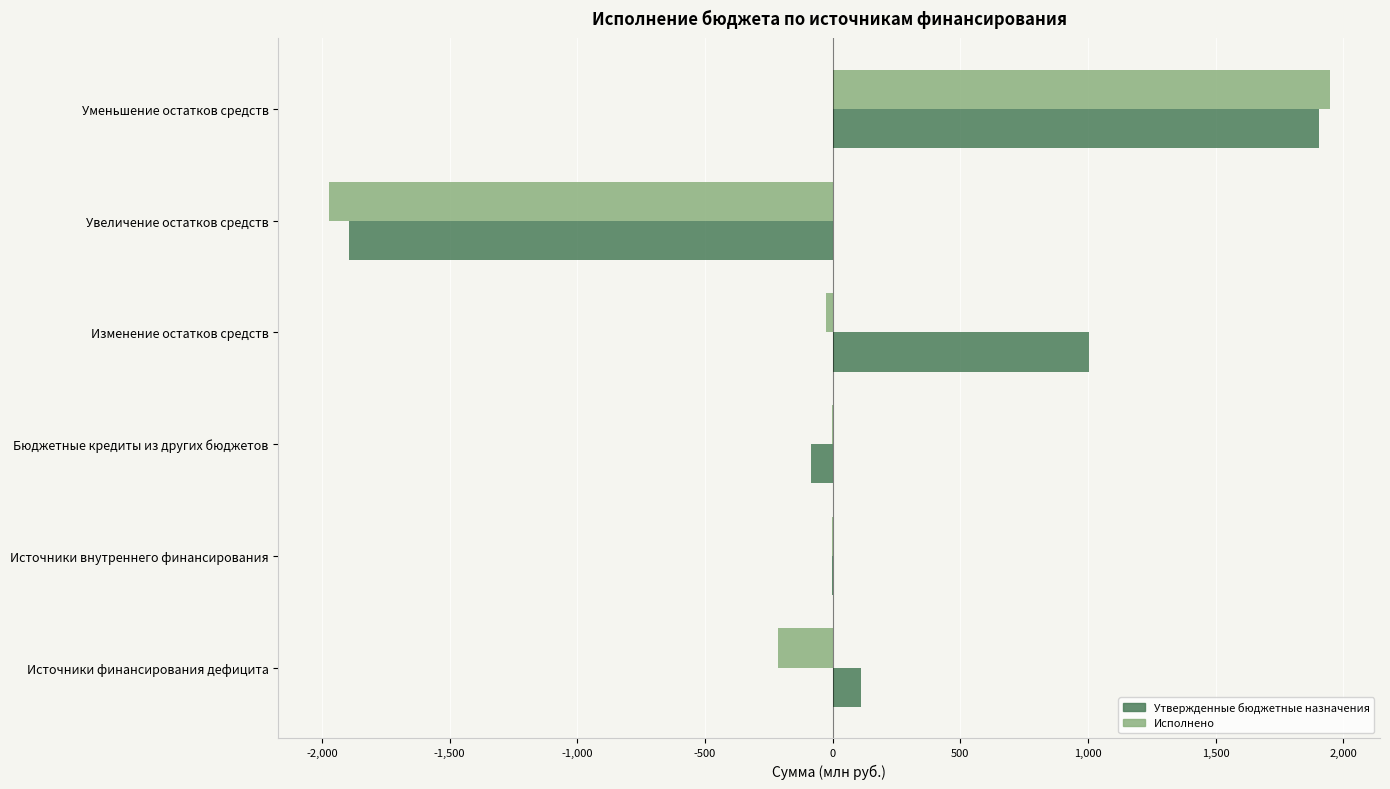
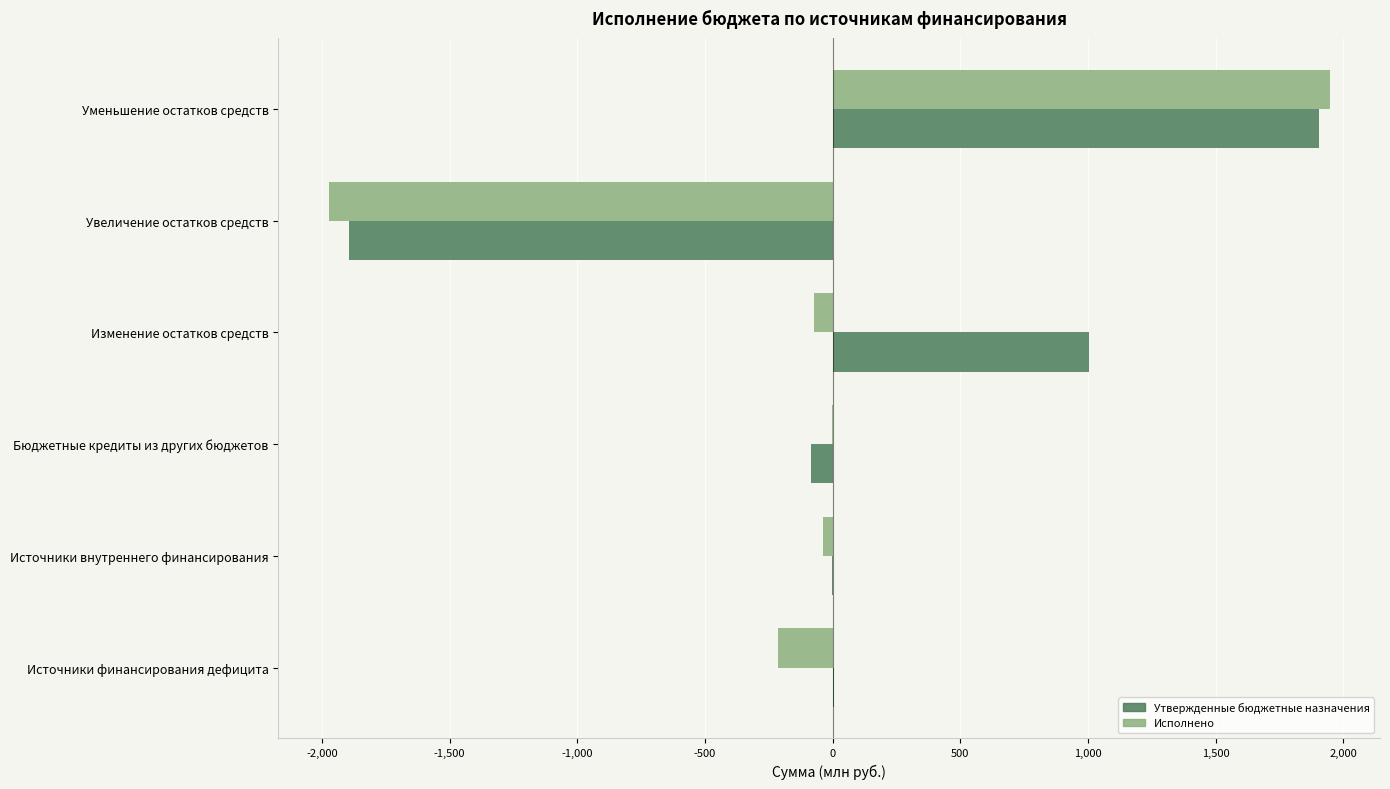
  {
    "Утвержденные бюджетные назначения": {
      "Уменьшение остатков средств": "1,900",
      "Увеличение остатков средств": "-1,890",
      "Изменение остатков средств": "1,000",
      "Бюджетные кредиты из других бюджетов": "-80",
-     "Источники финансирования дефицита": "110"
+     "Источники финансирования дефицита": "10"
    },
    "Исполнено": {
      "Уменьшение остатков средств": "1,950",
      "Увеличение остатков средств": "-1,970",
-     "Изменение остатков средств": "-30",
-     "Источники внутреннего финансирования": "0",
+     "Изменение остатков средств": "-70",
+     "Источники внутреннего финансирования": "-40",
      "Источники финансирования дефицита": "-210"
    }
  }
